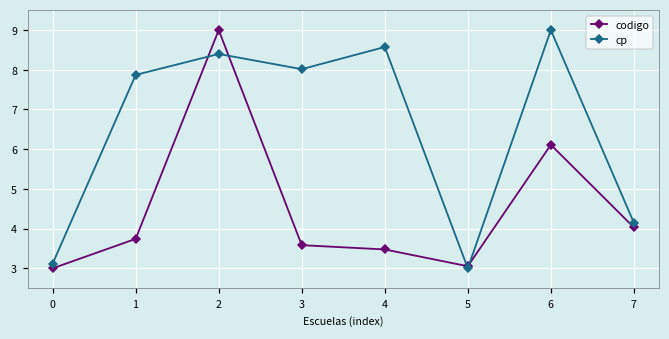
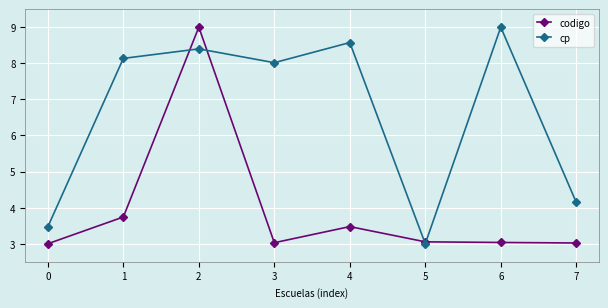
  {
    "codigo": {
      "0": 3.0,
      "1": 3.7,
      "2": 9.0,
-     "3": 3.6,
+     "3": 3.0,
      "4": 3.5,
-     "6": 6.1,
-     "7": 4.0
+     "6": 3.0,
+     "7": 3.0
    },
    "cp": {
-     "0": 3.1,
-     "1": 7.9,
+     "0": 3.5,
+     "1": 8.1,
      "2": 8.4,
      "3": 8.0,
      "4": 8.6,
      "6": 9.0,
      "7": 4.1
    }
  }
